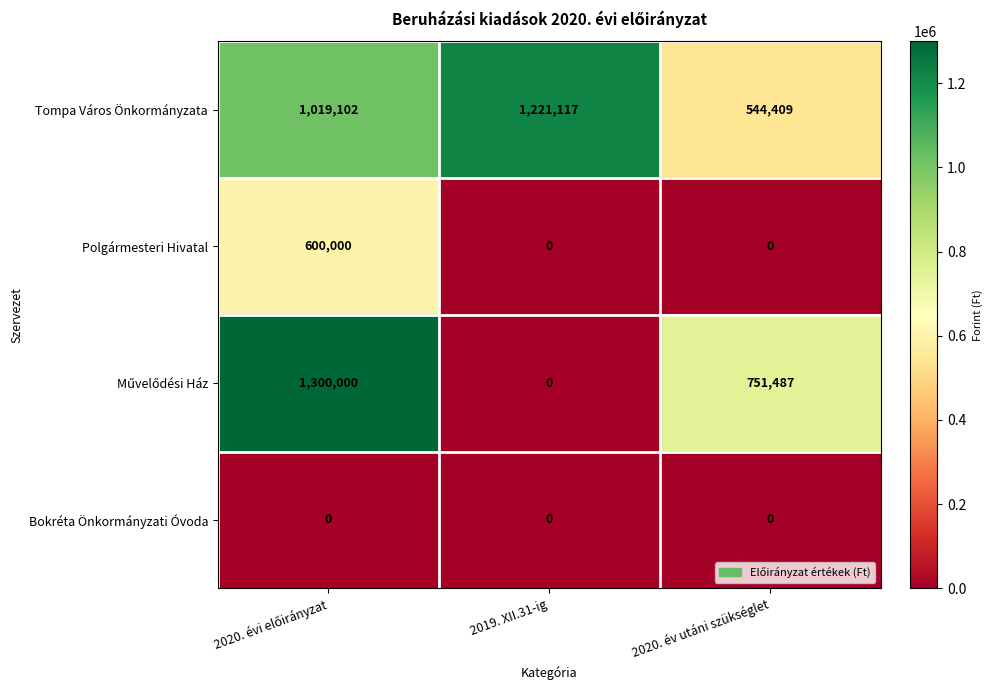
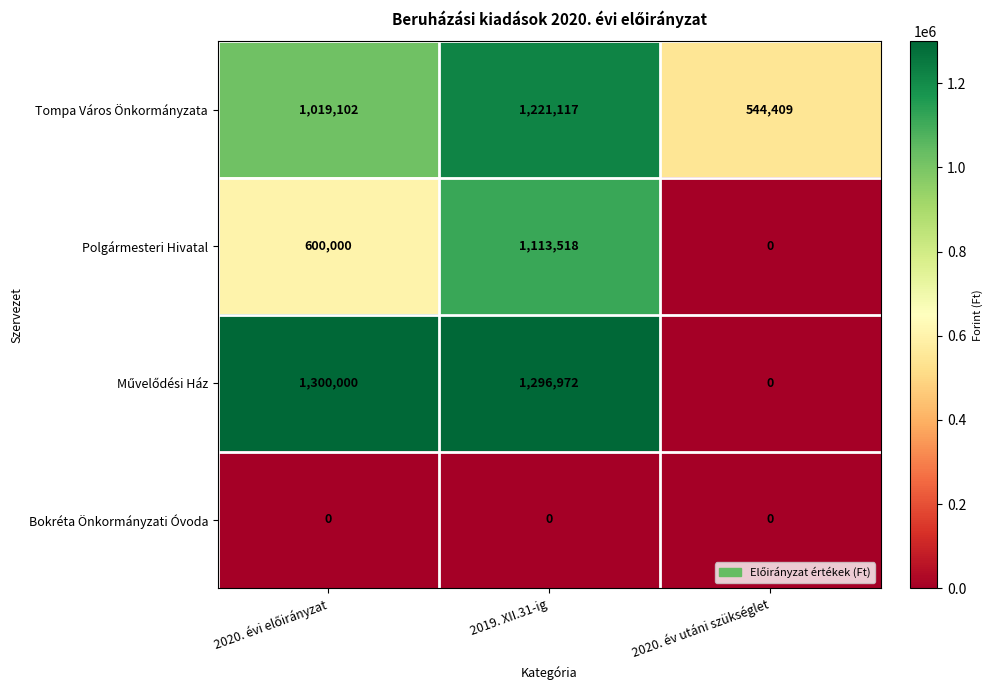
  {
    "Tompa Város Önkormányzata": {
      "2020. évi előirányzat": "1,019,102",
      "2019. XII.31-ig": "1,221,117",
      "2020. év utáni szükséglet": "544,409"
    },
    "Polgármesteri Hivatal": {
      "2020. évi előirányzat": "600,000",
-     "2019. XII.31-ig": "0",
+     "2019. XII.31-ig": "1,113,518",
      "2020. év utáni szükséglet": "0"
    },
    "Művelődési Ház": {
      "2020. évi előirányzat": "1,300,000",
-     "2019. XII.31-ig": "0",
-     "2020. év utáni szükséglet": "751,487"
+     "2019. XII.31-ig": "1,296,972",
+     "2020. év utáni szükséglet": "0"
    },
    "Bokréta Önkormányzati Óvoda": {
      "2020. évi előirányzat": "0",
      "2019. XII.31-ig": "0",
      "2020. év utáni szükséglet": "0"
    }
  }
